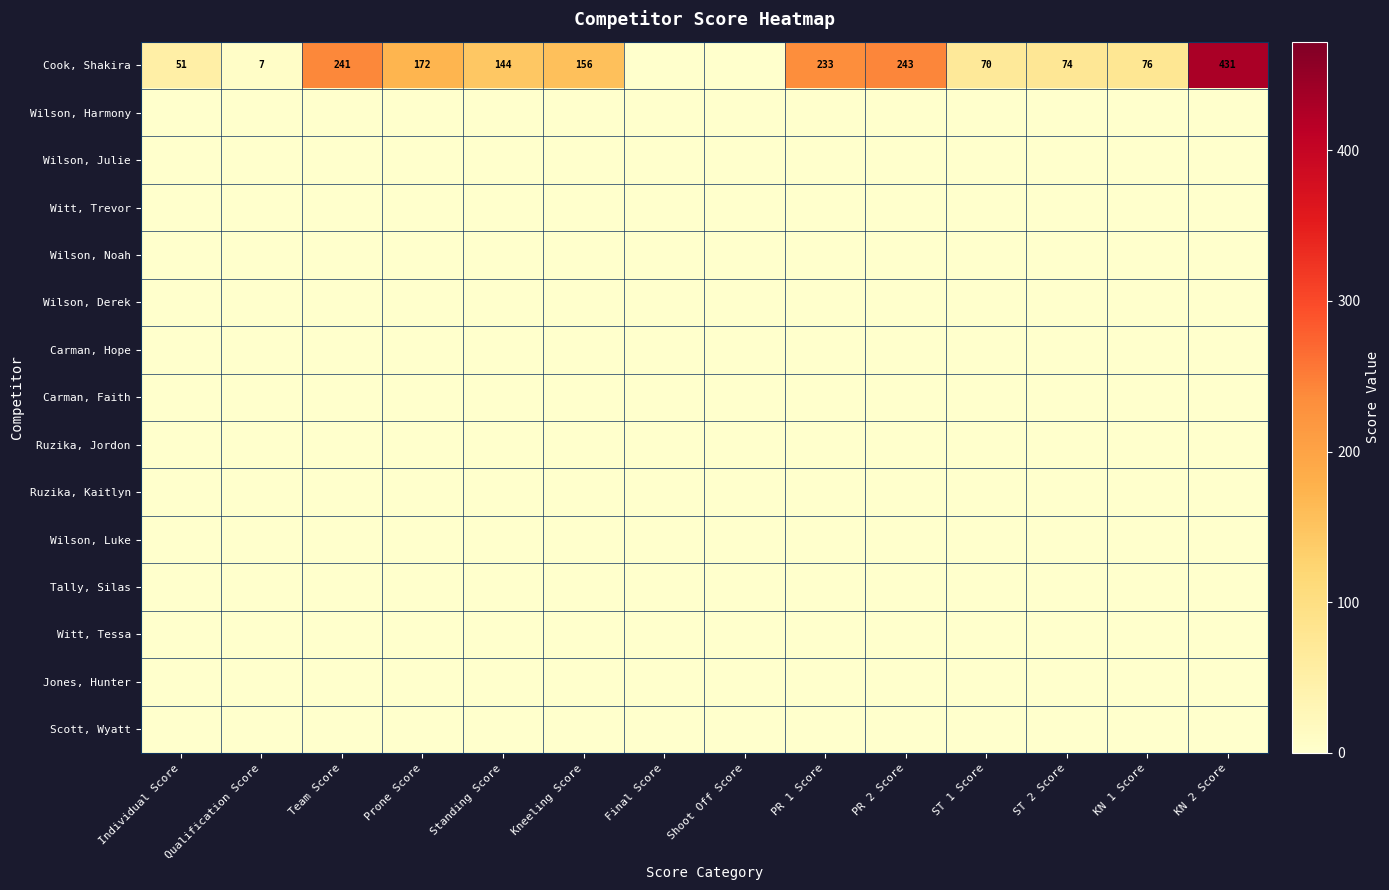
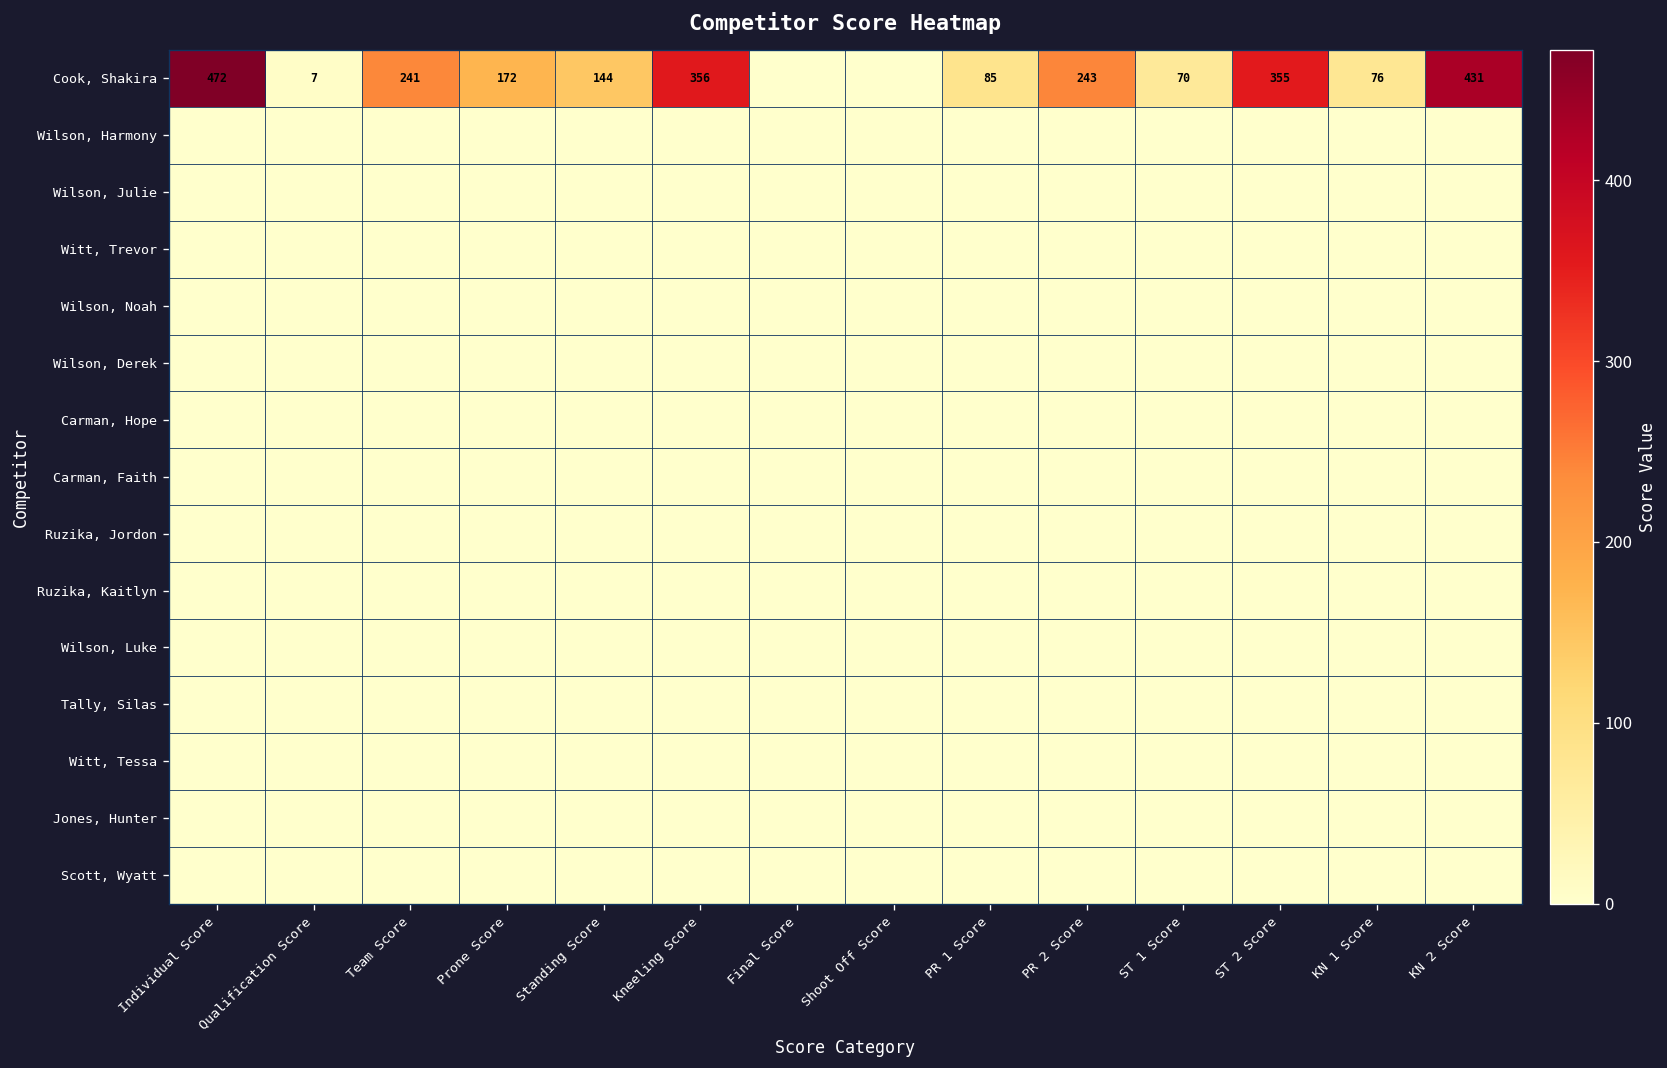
  {
    "Cook, Shakira": {
-     "Individual Score": 51,
+     "Individual Score": 472,
      "Qualification Score": 7,
      "Team Score": 241,
      "Prone Score": 172,
      "Standing Score": 144,
-     "Kneeling Score": 156,
-     "PR 1 Score": 233,
+     "Kneeling Score": 356,
+     "PR 1 Score": 85,
      "PR 2 Score": 243,
      "ST 1 Score": 70,
-     "ST 2 Score": 74,
+     "ST 2 Score": 355,
      "KN 1 Score": 76,
      "KN 2 Score": 431
    }
  }
